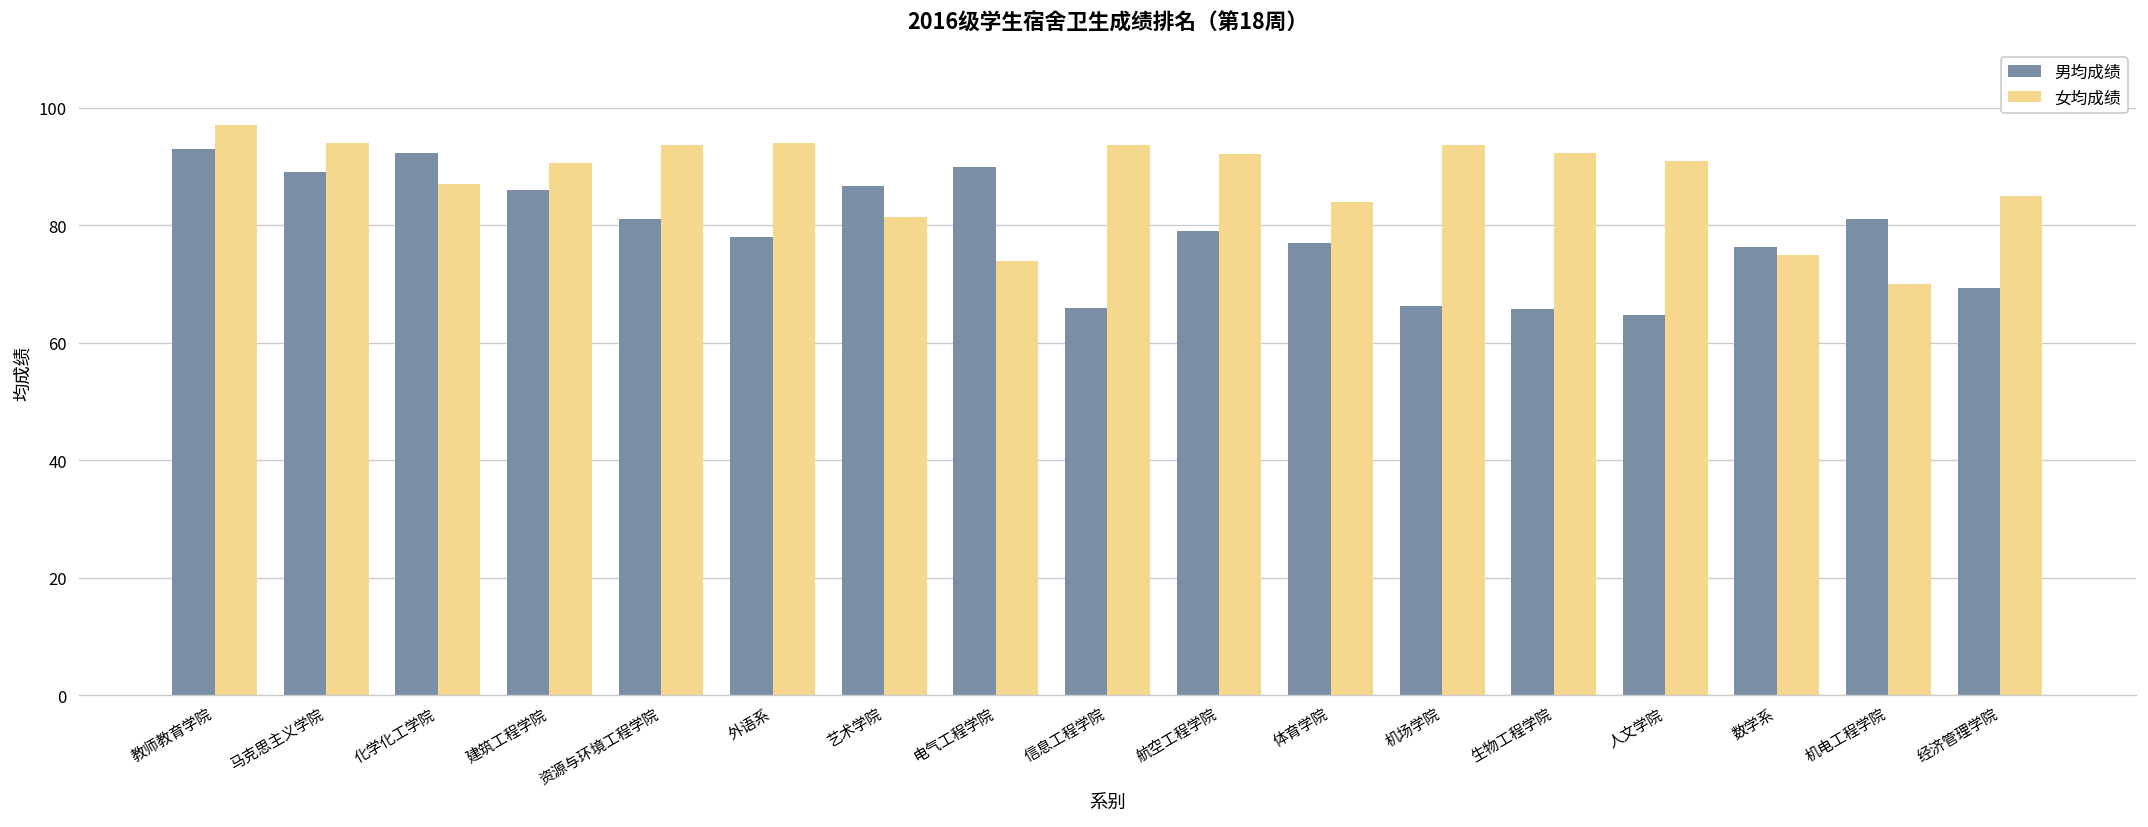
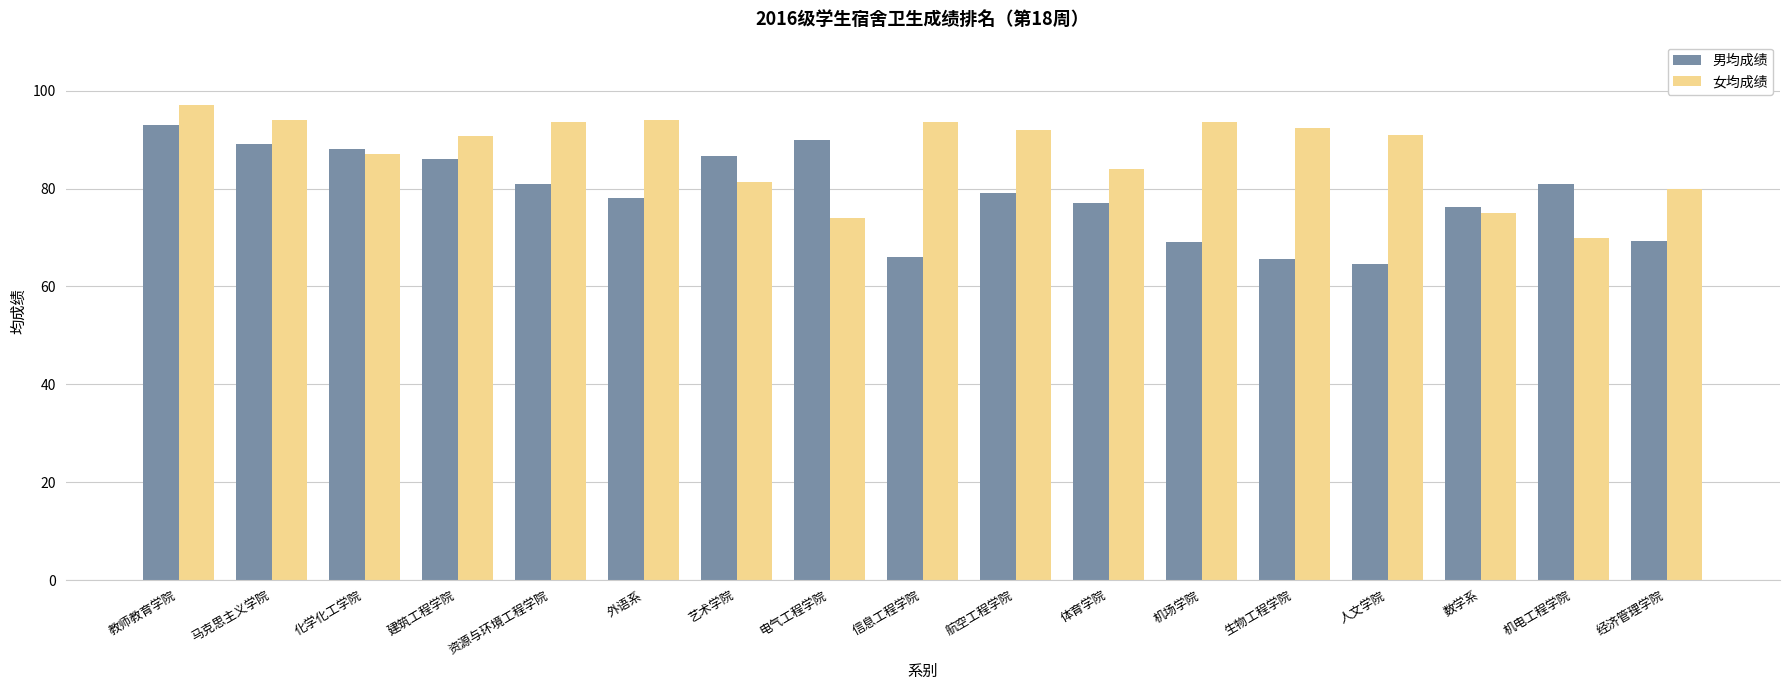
  {
    "男均成绩": {
      "教师教育学院": 93,
      "马克思主义学院": 89,
-     "化学化工学院": 92,
+     "化学化工学院": 88,
      "建筑工程学院": 86,
      "资源与环境工程学院": 81,
      "外语系": 78,
      "艺术学院": 87,
      "电气工程学院": 90,
      "信息工程学院": 66,
      "航空工程学院": 79,
      "体育学院": 77,
-     "机场学院": 66,
+     "机场学院": 69,
      "生物工程学院": 66,
      "人文学院": 65,
      "数学系": 76,
      "机电工程学院": 81,
      "经济管理学院": 69
    },
    "女均成绩": {
      "教师教育学院": 97,
      "马克思主义学院": 94,
      "化学化工学院": 87,
      "建筑工程学院": 91,
      "资源与环境工程学院": 94,
      "外语系": 94,
      "艺术学院": 81,
      "电气工程学院": 74,
      "信息工程学院": 94,
      "航空工程学院": 92,
      "体育学院": 84,
      "机场学院": 94,
      "生物工程学院": 92,
      "人文学院": 91,
      "数学系": 75,
      "机电工程学院": 70,
-     "经济管理学院": 85
+     "经济管理学院": 80
    }
  }
